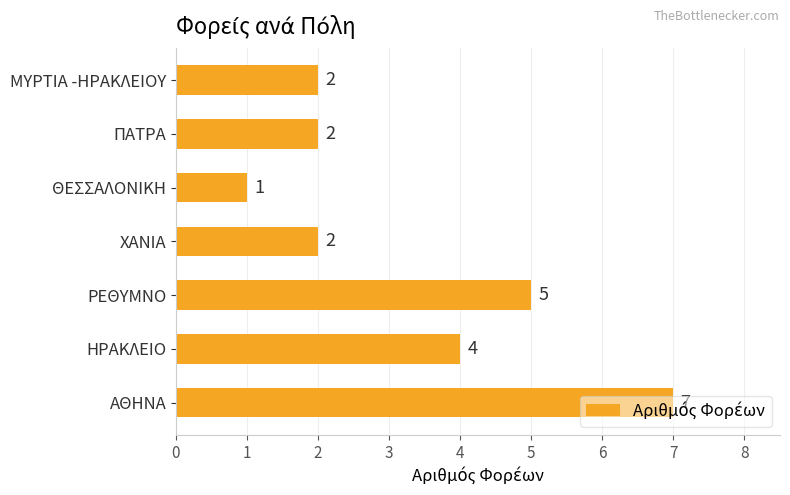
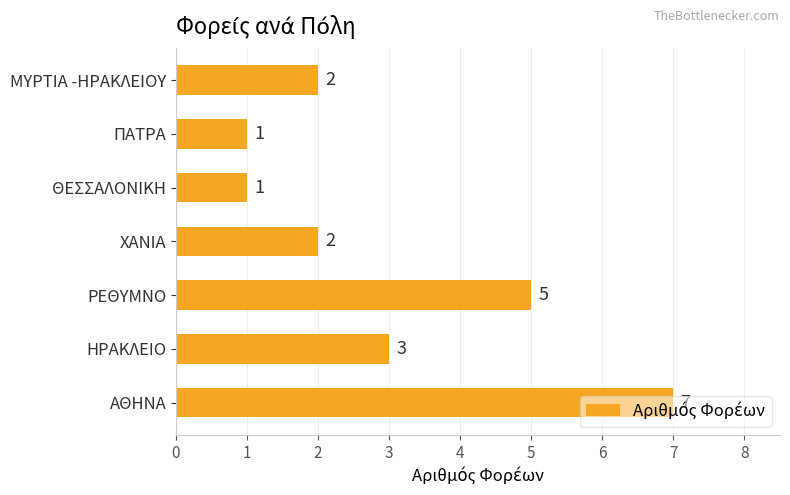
  {
    "ΜΥΡΤΙΑ -ΗΡΑΚΛΕΙΟΥ": 2,
-   "ΠΑΤΡΑ": 2,
+   "ΠΑΤΡΑ": 1,
    "ΘΕΣΣΑΛΟΝΙΚΗ": 1,
    "ΧΑΝΙΑ": 2,
    "ΡΕΘΥΜΝΟ": 5,
-   "ΗΡΑΚΛΕΙΟ": 4
+   "ΗΡΑΚΛΕΙΟ": 3
  }
